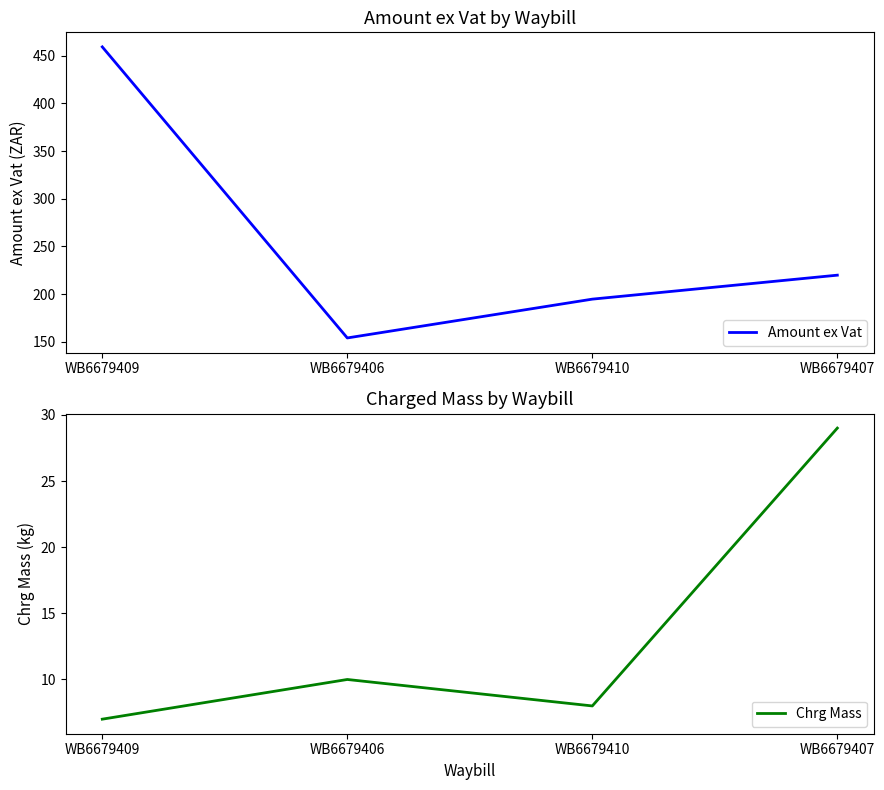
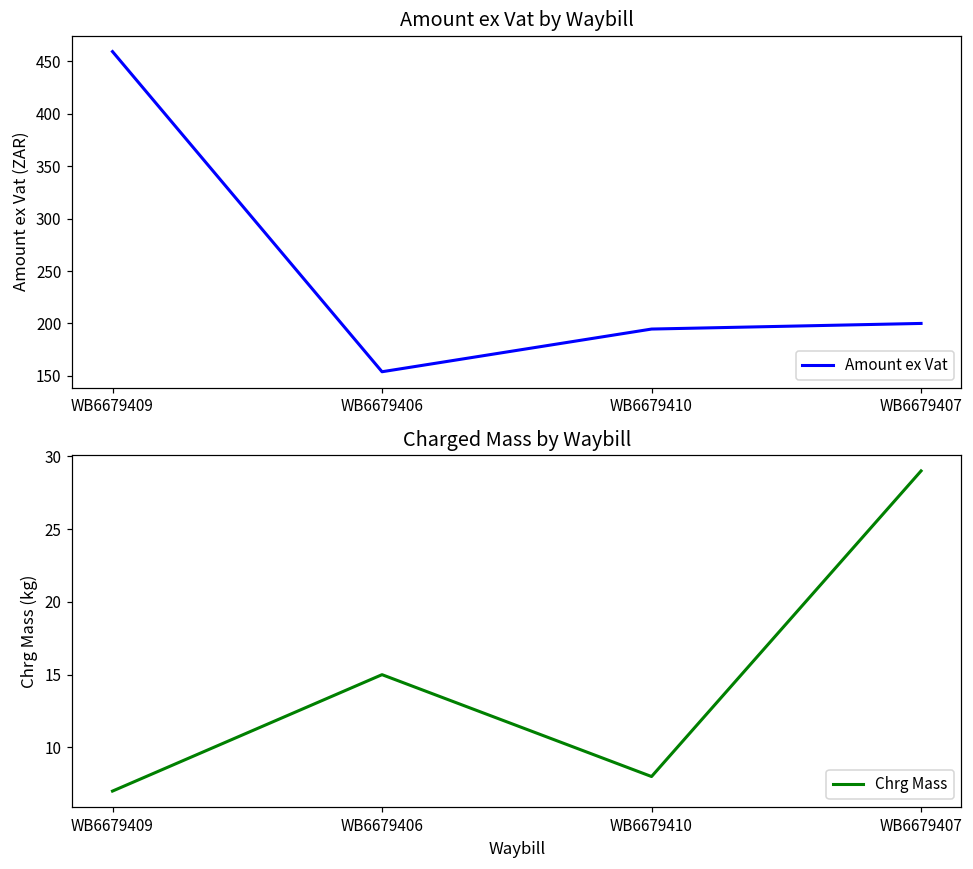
  {
    "Amount ex Vat by Waybill": {
      "WB6679409": 460,
      "WB6679406": 150,
      "WB6679410": 190,
-     "WB6679407": 220
+     "WB6679407": 200
    },
    "Charged Mass by Waybill": {
      "WB6679409": 7,
-     "WB6679406": 10,
+     "WB6679406": 15,
      "WB6679410": 8,
      "WB6679407": 29
    }
  }
